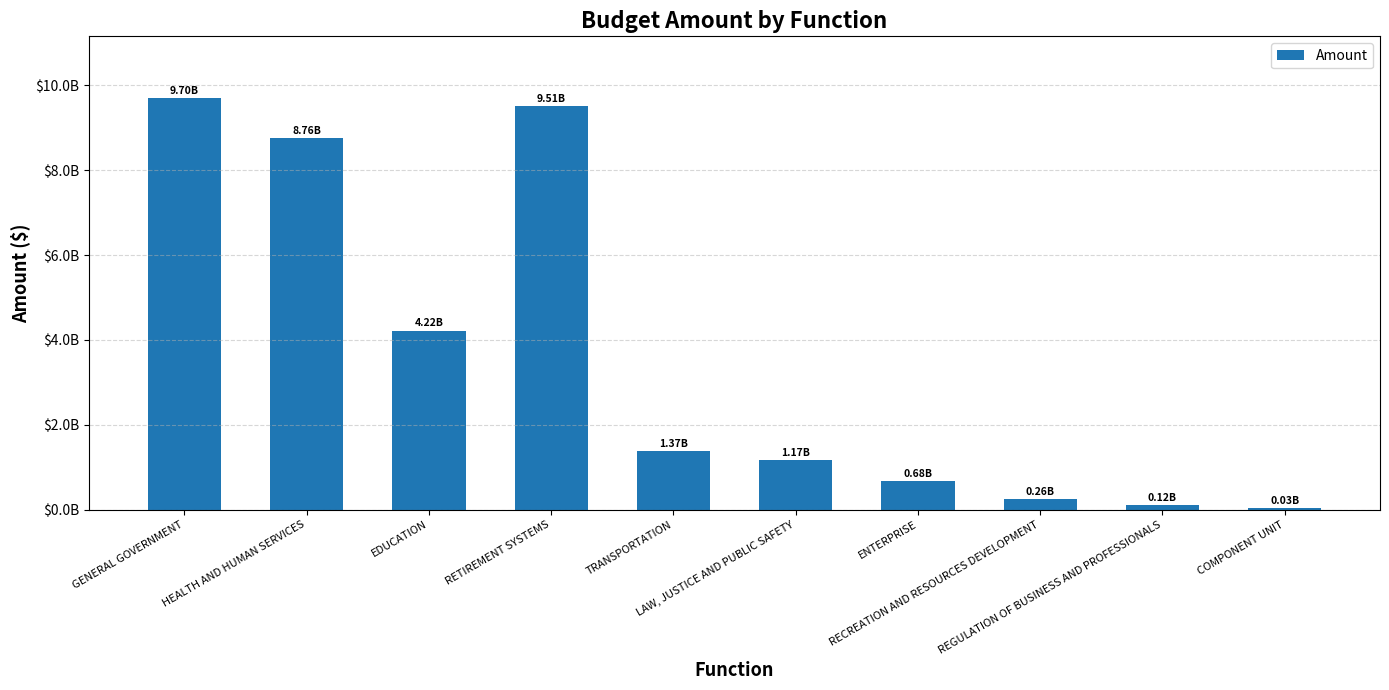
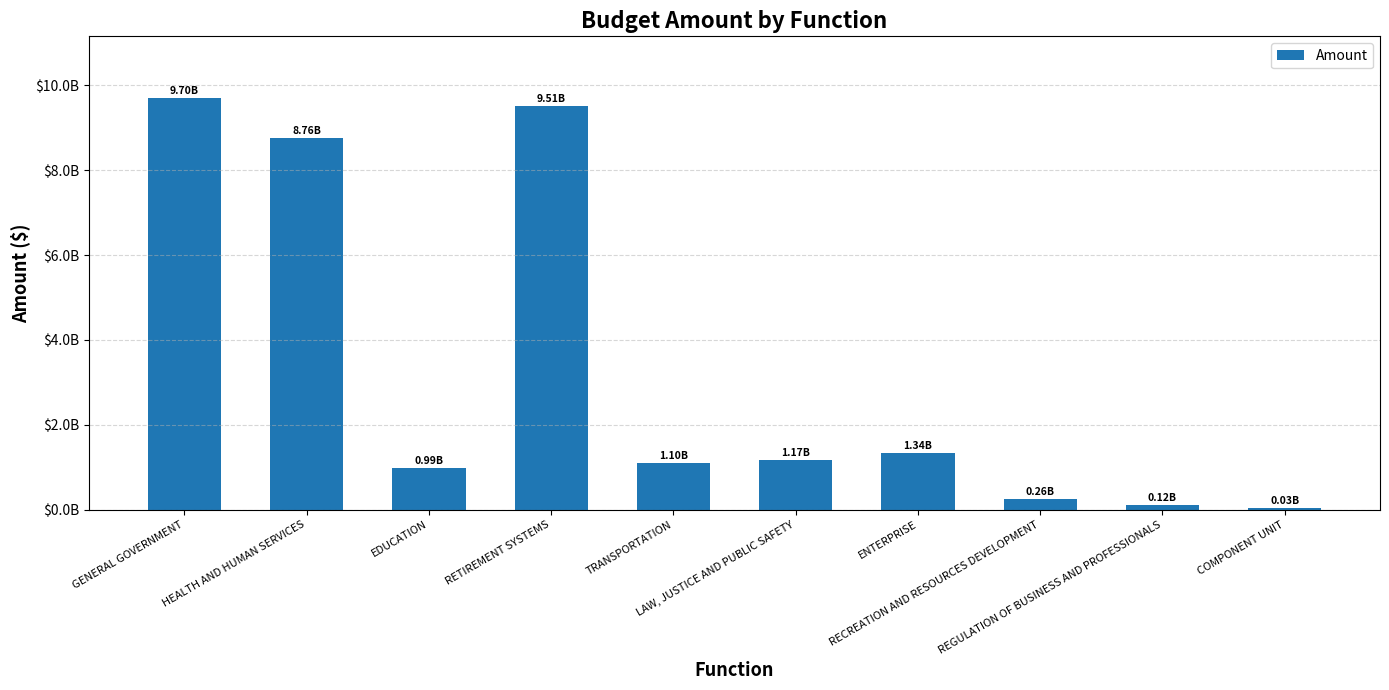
  {
    "GENERAL GOVERNMENT": "9.70B",
    "HEALTH AND HUMAN SERVICES": "8.76B",
-   "EDUCATION": "4.22B",
+   "EDUCATION": "0.99B",
    "RETIREMENT SYSTEMS": "9.51B",
-   "TRANSPORTATION": "1.37B",
+   "TRANSPORTATION": "1.10B",
    "LAW, JUSTICE AND PUBLIC SAFETY": "1.17B",
-   "ENTERPRISE": "0.68B",
+   "ENTERPRISE": "1.34B",
    "RECREATION AND RESOURCES DEVELOPMENT": "0.26B",
    "REGULATION OF BUSINESS AND PROFESSIONALS": "0.12B",
    "COMPONENT UNIT": "0.03B"
  }
